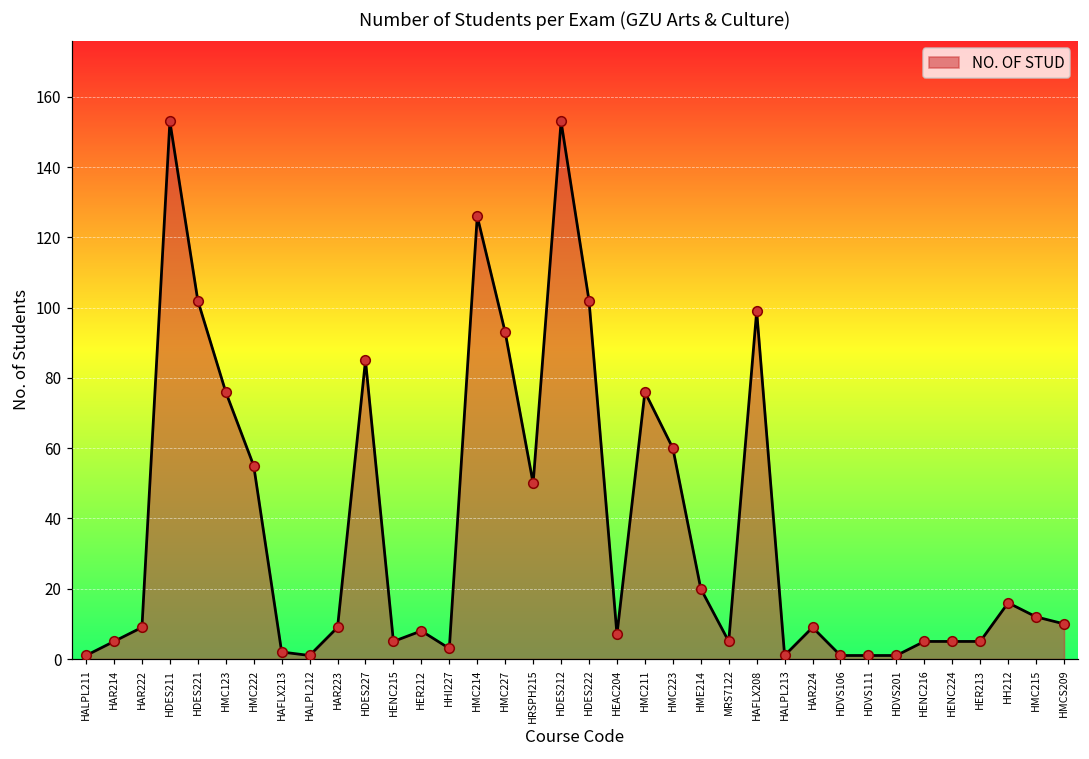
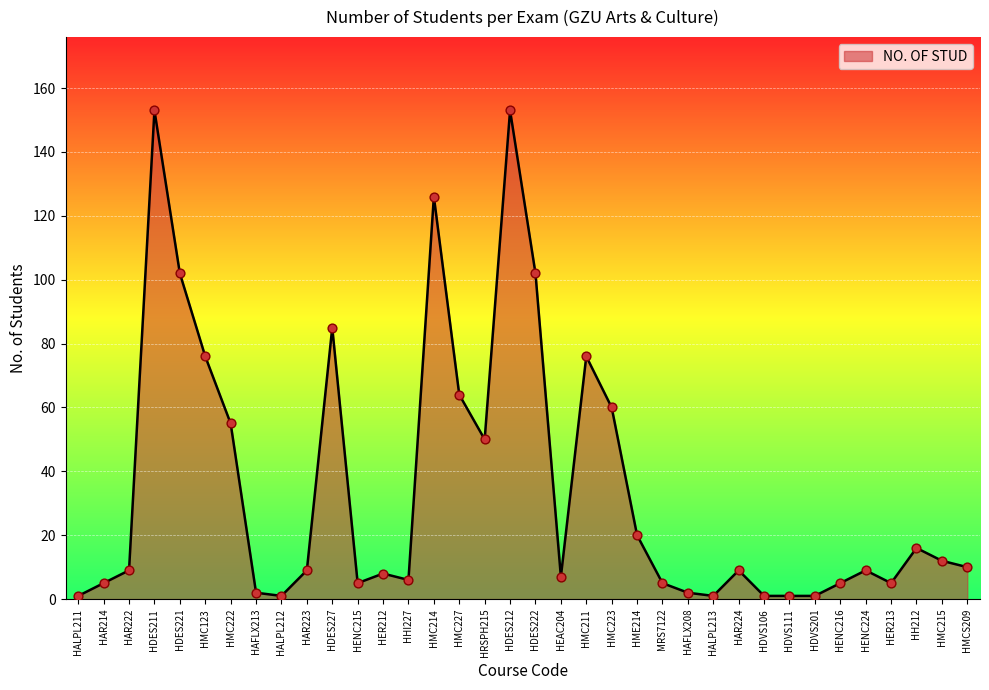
  {
    "HALPL211": 1,
    "HAR214": 5,
    "HAR222": 9,
    "HDES211": 153,
    "HDES221": 102,
    "HMC123": 76,
    "HMC222": 55,
    "HAFLX213": 2,
    "HALPL212": 1,
    "HAR223": 9,
    "HDES227": 85,
    "HENC215": 5,
    "HER212": 8,
-   "HHI227": 3,
+   "HHI227": 6,
    "HMC214": 126,
-   "HMC227": 93,
+   "HMC227": 64,
    "HRSPH215": 50,
    "HDES212": 153,
    "HDES222": 102,
    "HEAC204": 7,
    "HMC211": 76,
    "HMC223": 60,
    "HME214": 20,
    "MRS7122": 5,
-   "HAFLX208": 99,
+   "HAFLX208": 2,
    "HALPL213": 1,
    "HAR224": 9,
    "HDVS106": 1,
    "HDVS111": 1,
    "HDVS201": 1,
    "HENC216": 5,
-   "HENC224": 5,
+   "HENC224": 9,
    "HER213": 5,
    "HH212": 16,
    "HMC215": 12,
    "HMCS209": 10
  }
